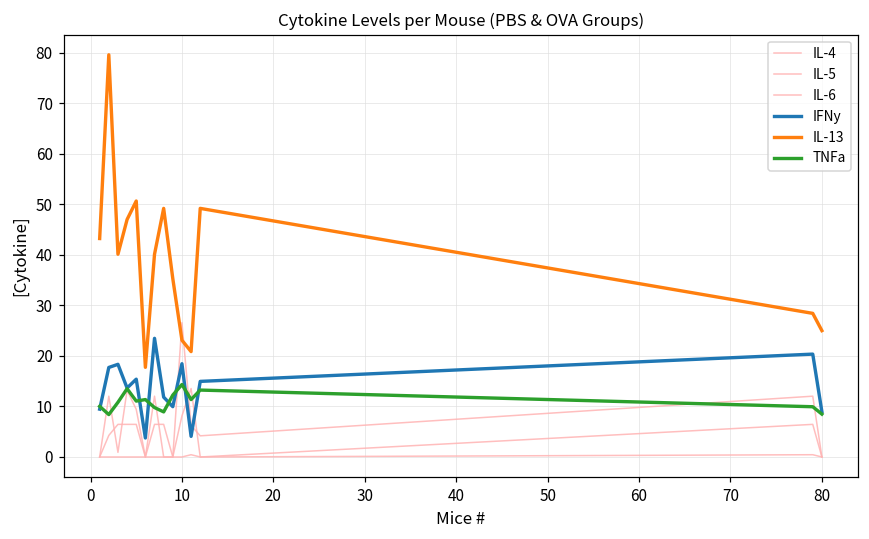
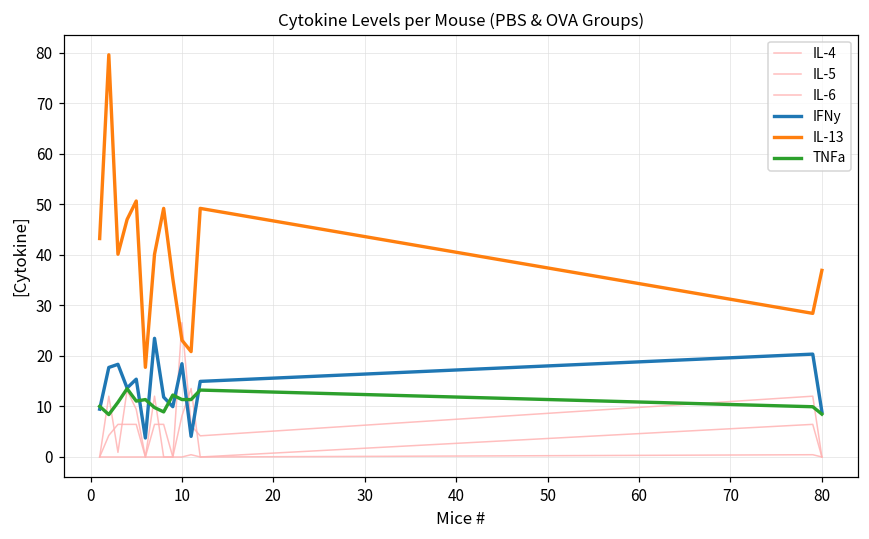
  {
    "IFNy": {
      "10": 18
    },
    "IL-13": {
      "10": 23,
-     "80": 25
+     "80": 37
    },
    "TNFa": {
-     "10": 14
+     "10": 11
    }
  }
